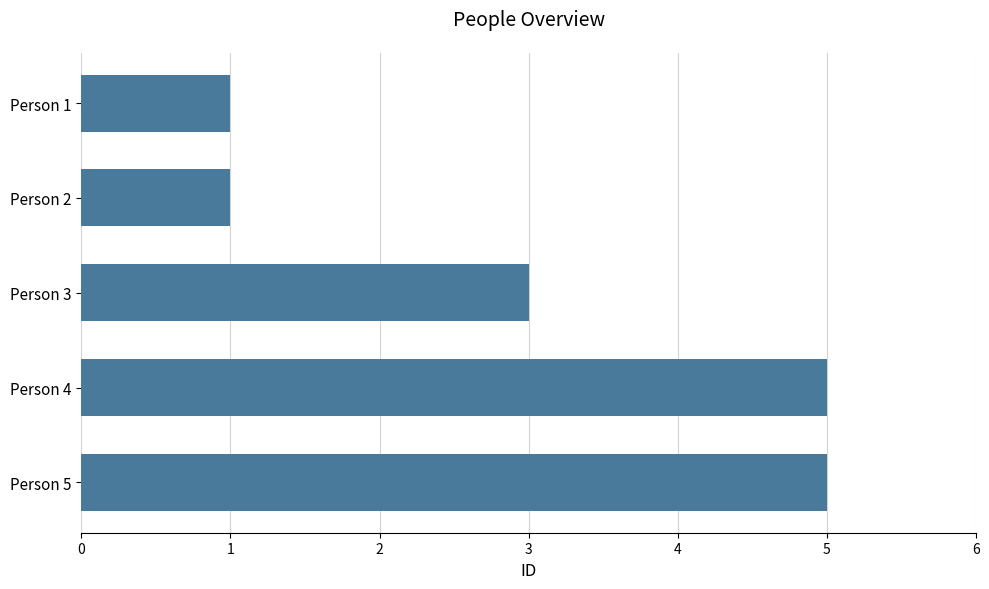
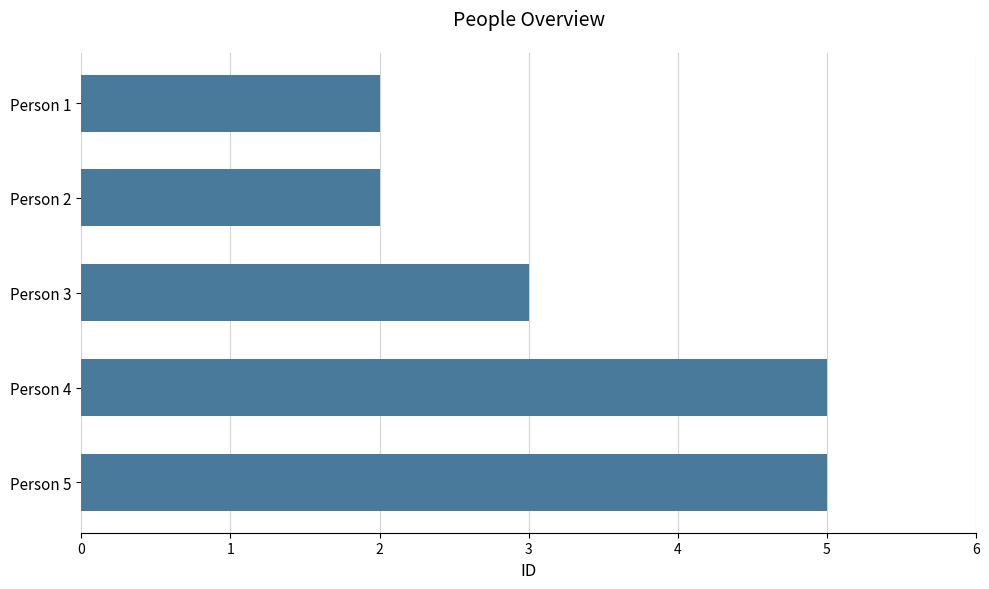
  {
-   "Person 1": 1,
-   "Person 2": 1,
+   "Person 1": 2,
+   "Person 2": 2,
    "Person 3": 3,
    "Person 4": 5,
    "Person 5": 5
  }
